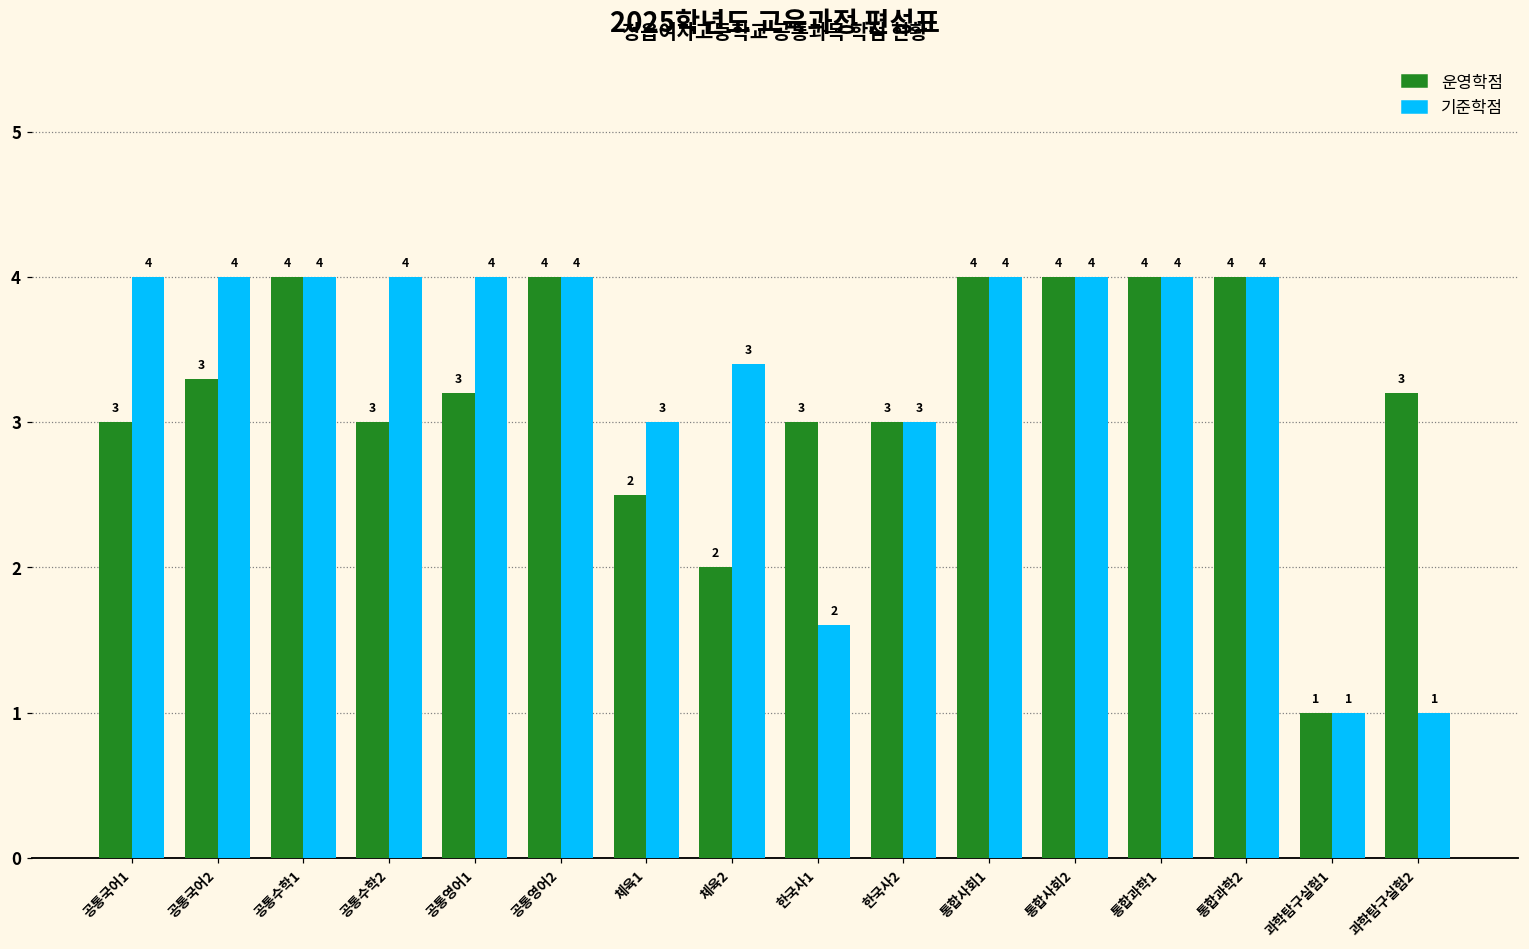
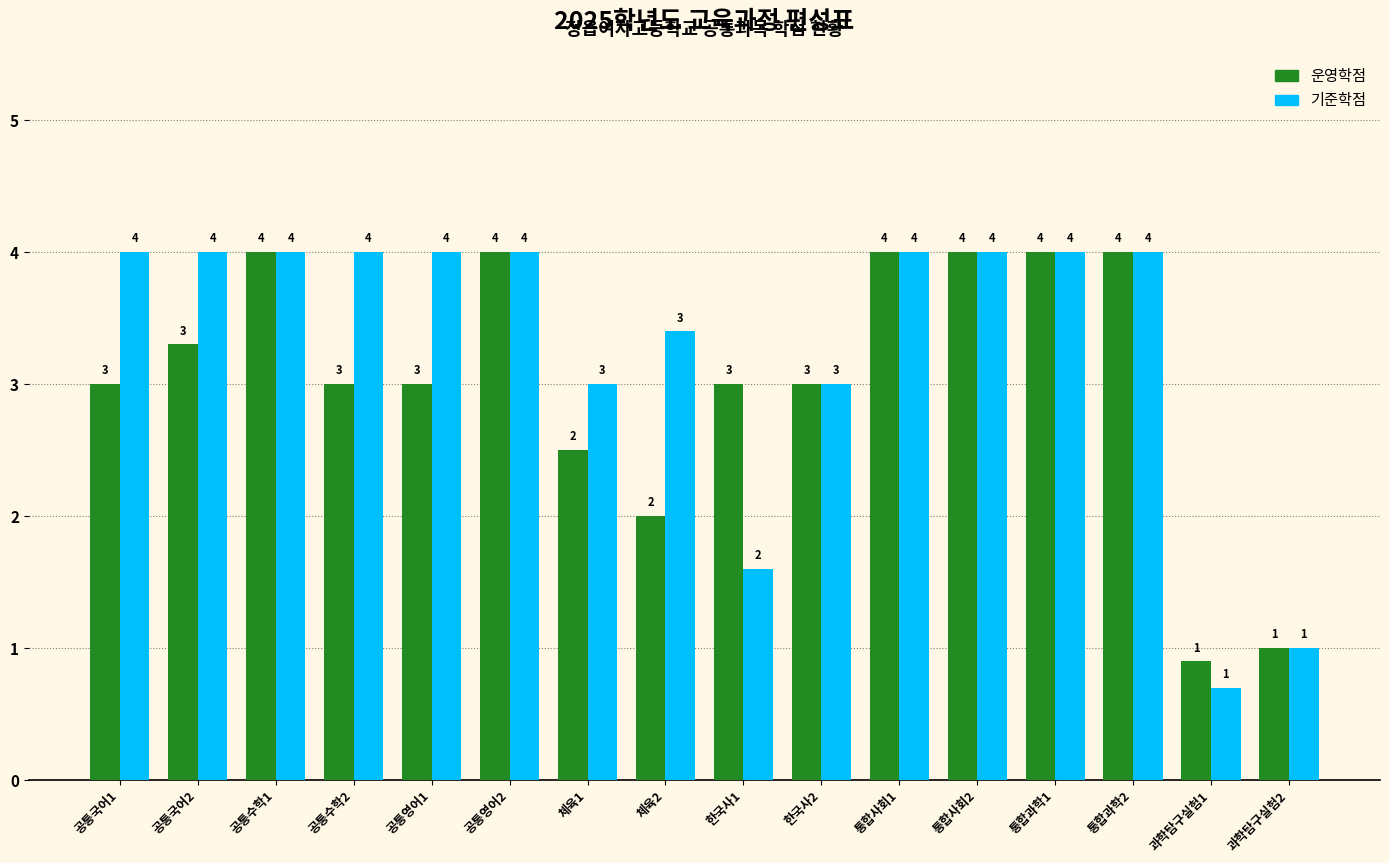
  {
    "운영학점": {
      "공통국어1": 3,
      "공통국어2": 3,
      "공통수학1": 4,
      "공통수학2": 3,
-     "공통영어1": 3.2,
+     "공통영어1": 3.0,
      "공통영어2": 4,
      "체육1": 2,
      "체육2": 2,
      "한국사1": 3,
      "한국사2": 3,
      "통합사회1": 4,
      "통합사회2": 4,
      "통합과학1": 4,
      "통합과학2": 4,
-     "과학탐구실험1": 1.0,
-     "과학탐구실험2": 3
+     "과학탐구실험1": 0.9,
+     "과학탐구실험2": 1
    },
    "기준학점": {
-     "과학탐구실험1": 1.0
+     "과학탐구실험1": 0.7
    }
  }
